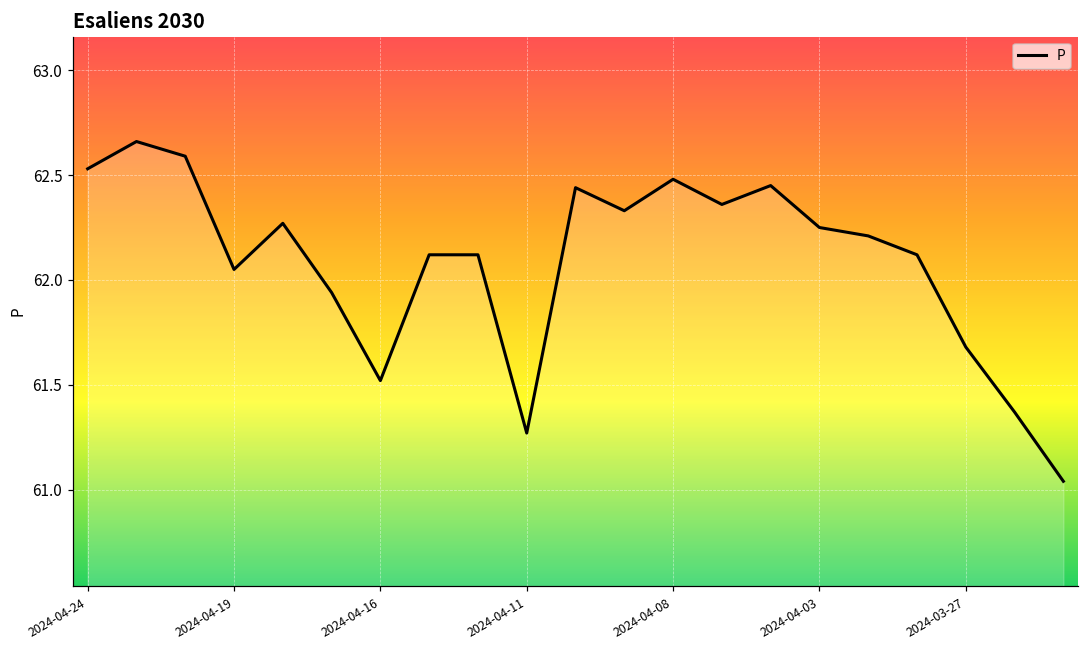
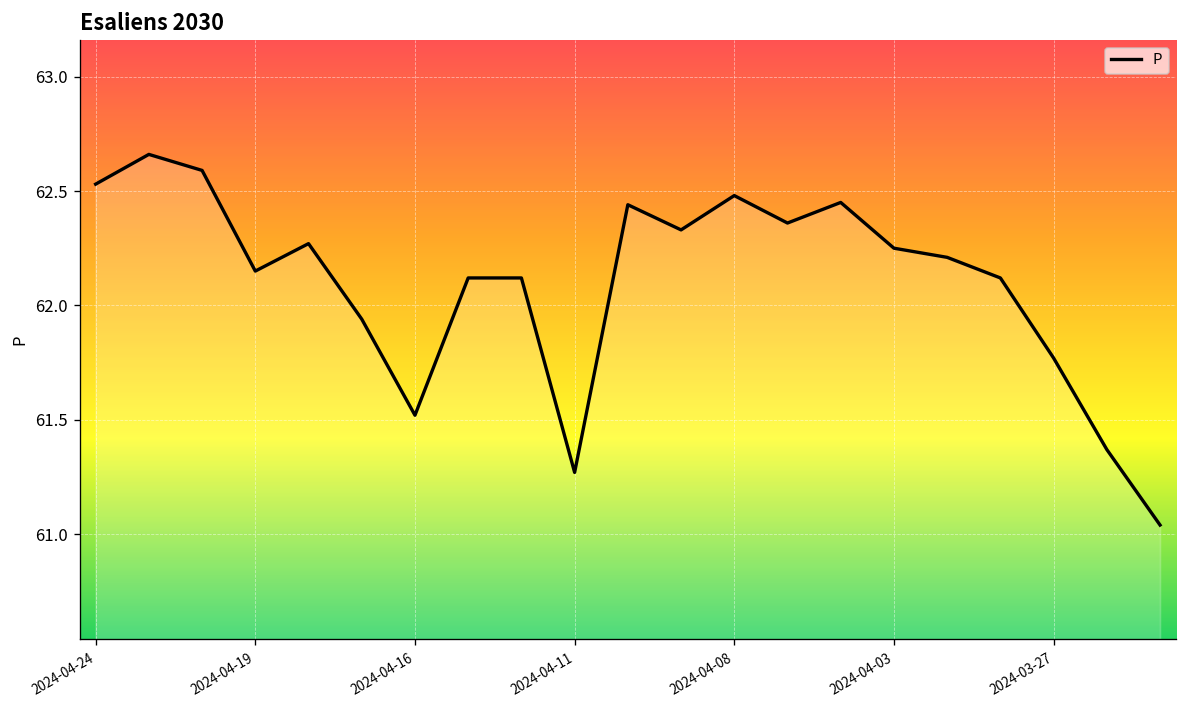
  {
    "2024-04-24": 62.53,
-   "2024-04-19": 62.05,
+   "2024-04-19": 62.15,
    "2024-04-16": 61.52,
    "2024-04-11": 61.27,
    "2024-04-08": 62.48,
    "2024-04-03": 62.25,
-   "2024-03-27": 61.68
+   "2024-03-27": 61.77
  }
